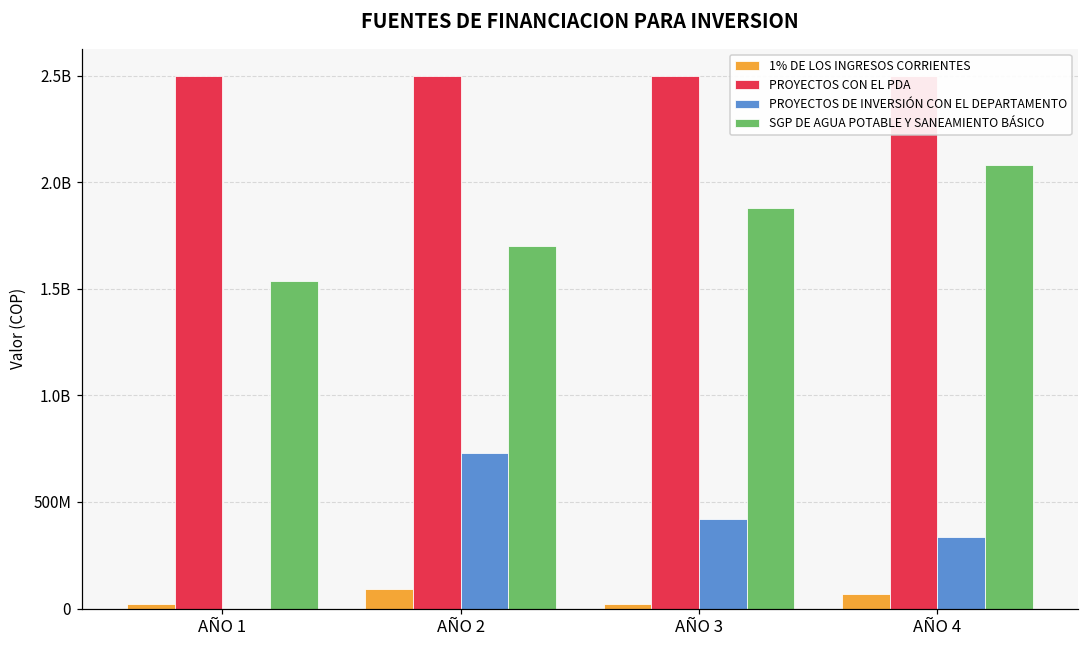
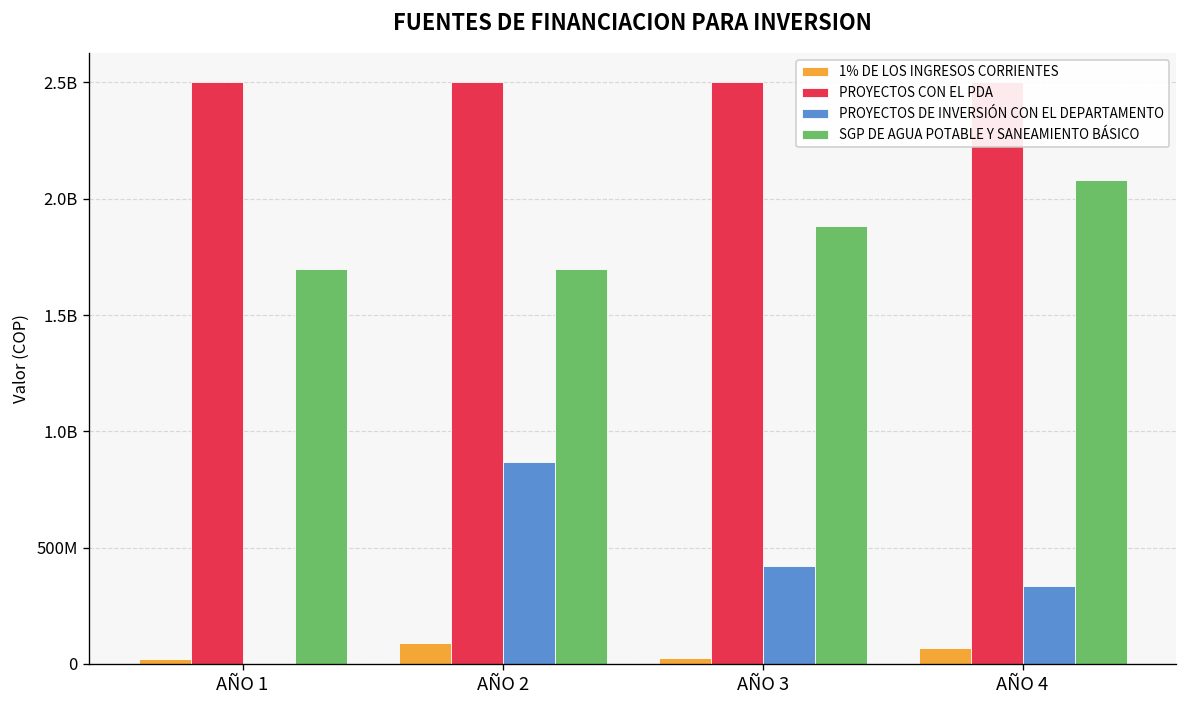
  {
    "1% DE LOS INGRESOS CORRIENTES": {
      "AÑO 1": 20000000,
      "AÑO 2": 90000000,
      "AÑO 3": 20000000,
      "AÑO 4": 70000000
    },
    "PROYECTOS CON EL PDA": {
      "AÑO 1": 2500000000,
      "AÑO 2": 2500000000,
      "AÑO 3": 2500000000
    },
    "PROYECTOS DE INVERSIÓN CON EL DEPARTAMENTO": {
      "AÑO 1": 0,
-     "AÑO 2": 730000000,
+     "AÑO 2": 870000000,
      "AÑO 3": 420000000,
      "AÑO 4": 330000000
    },
    "SGP DE AGUA POTABLE Y SANEAMIENTO BÁSICO": {
-     "AÑO 1": 1540000000,
+     "AÑO 1": 1700000000,
      "AÑO 2": 1700000000,
      "AÑO 3": 1880000000,
      "AÑO 4": 2080000000
    }
  }
